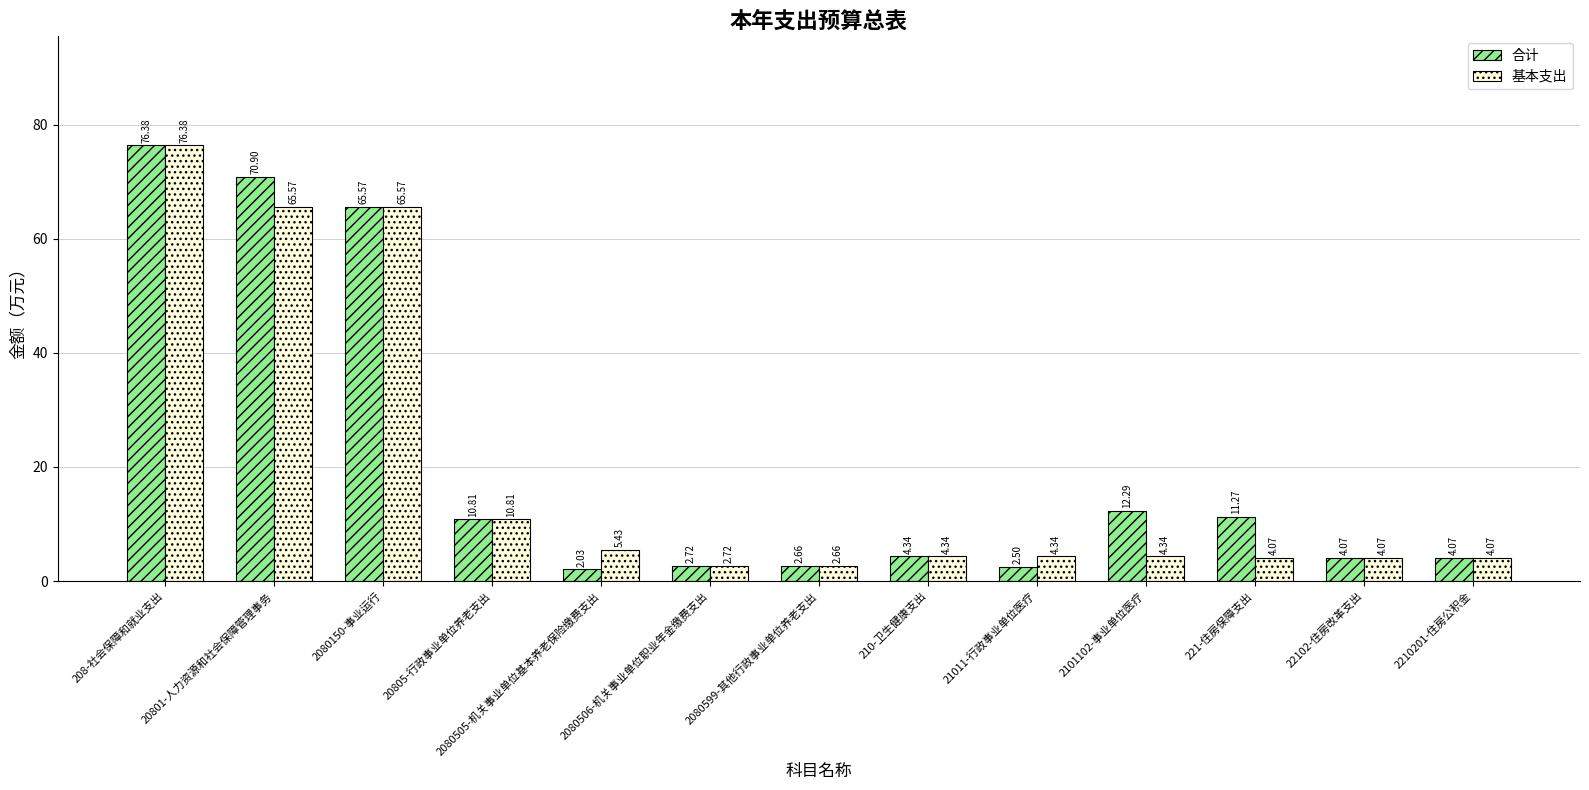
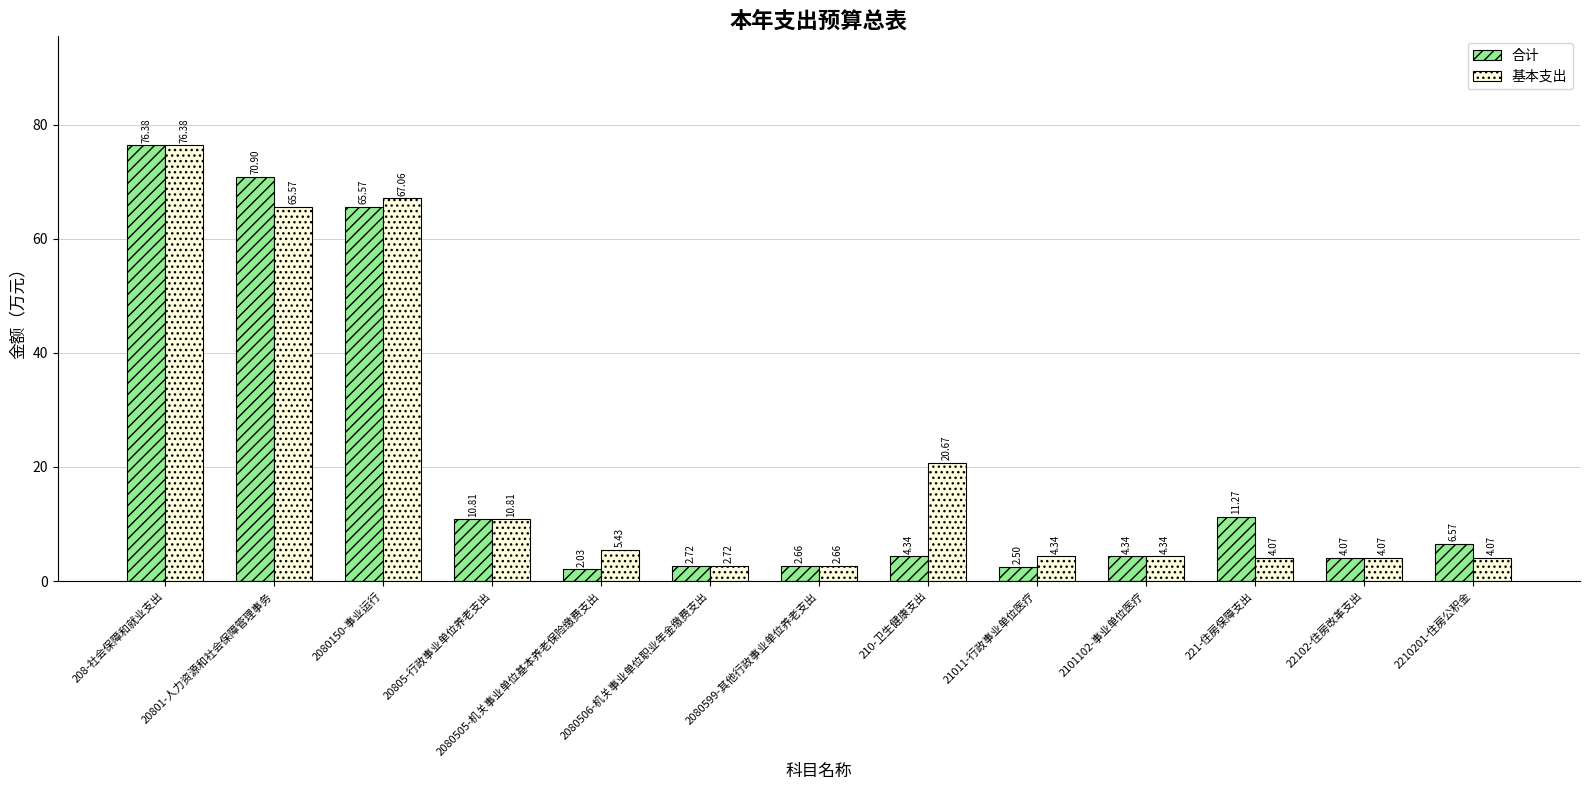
  {
    "合计": {
      "208-社会保障和就业支出": 76.38,
      "20801-人力资源和社会保障管理事务": 70.90,
      "2080150-事业运行": 65.57,
      "20805-行政事业单位养老支出": 10.81,
      "2080505-机关事业单位基本养老保险缴费支出": 2.03,
      "2080506-机关事业单位职业年金缴费支出": 2.72,
      "2080599-其他行政事业单位养老支出": 2.66,
      "210-卫生健康支出": 4.34,
      "21011-行政事业单位医疗": 2.50,
-     "2101102-事业单位医疗": 12.29,
+     "2101102-事业单位医疗": 4.34,
      "221-住房保障支出": 11.27,
      "22102-住房改革支出": 4.07,
-     "2210201-住房公积金": 4.07
+     "2210201-住房公积金": 6.57
    },
    "基本支出": {
      "208-社会保障和就业支出": 76.38,
      "20801-人力资源和社会保障管理事务": 65.57,
-     "2080150-事业运行": 65.57,
+     "2080150-事业运行": 67.06,
      "20805-行政事业单位养老支出": 10.81,
      "2080505-机关事业单位基本养老保险缴费支出": 5.43,
      "2080506-机关事业单位职业年金缴费支出": 2.72,
      "2080599-其他行政事业单位养老支出": 2.66,
-     "210-卫生健康支出": 4.34,
+     "210-卫生健康支出": 20.67,
      "21011-行政事业单位医疗": 4.34,
      "2101102-事业单位医疗": 4.34,
      "221-住房保障支出": 4.07,
      "22102-住房改革支出": 4.07,
      "2210201-住房公积金": 4.07
    }
  }
